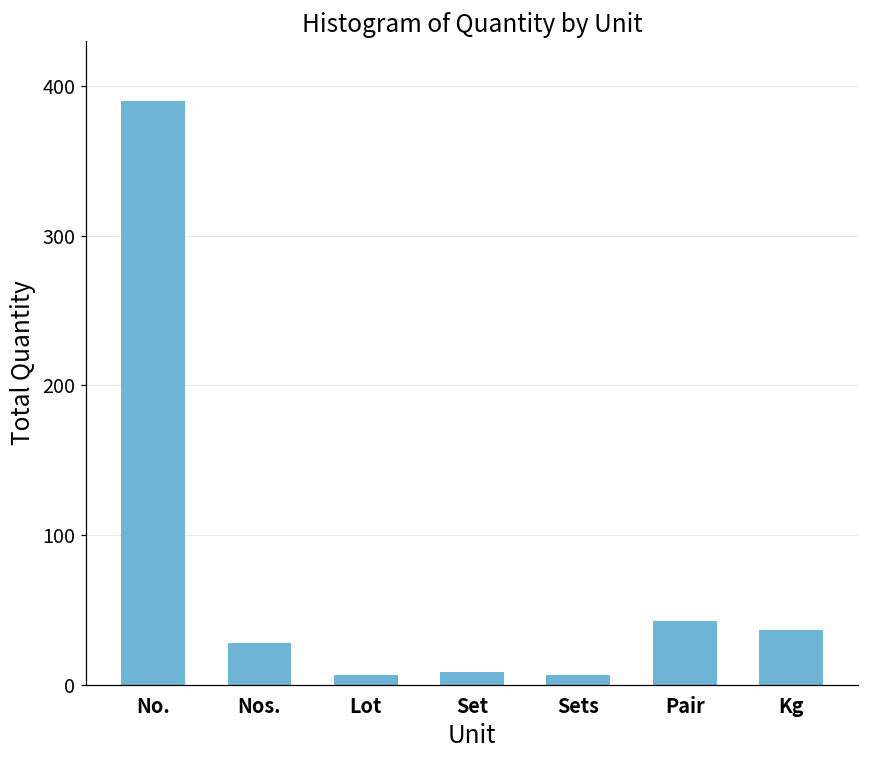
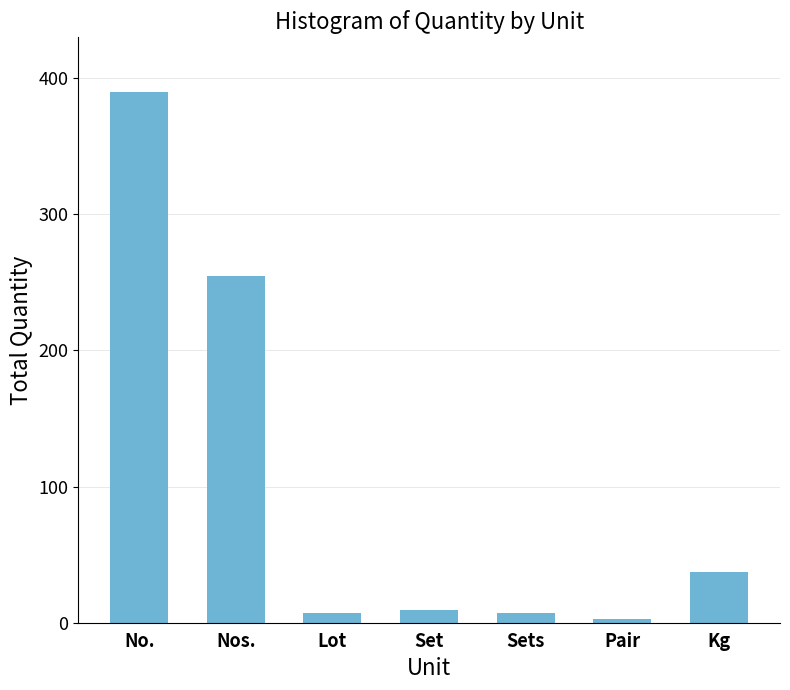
  {
    "No.": 390,
-   "Nos.": 28,
+   "Nos.": 255,
    "Lot": 7,
    "Set": 9,
    "Sets": 7,
-   "Pair": 43,
+   "Pair": 3,
    "Kg": 37
  }
